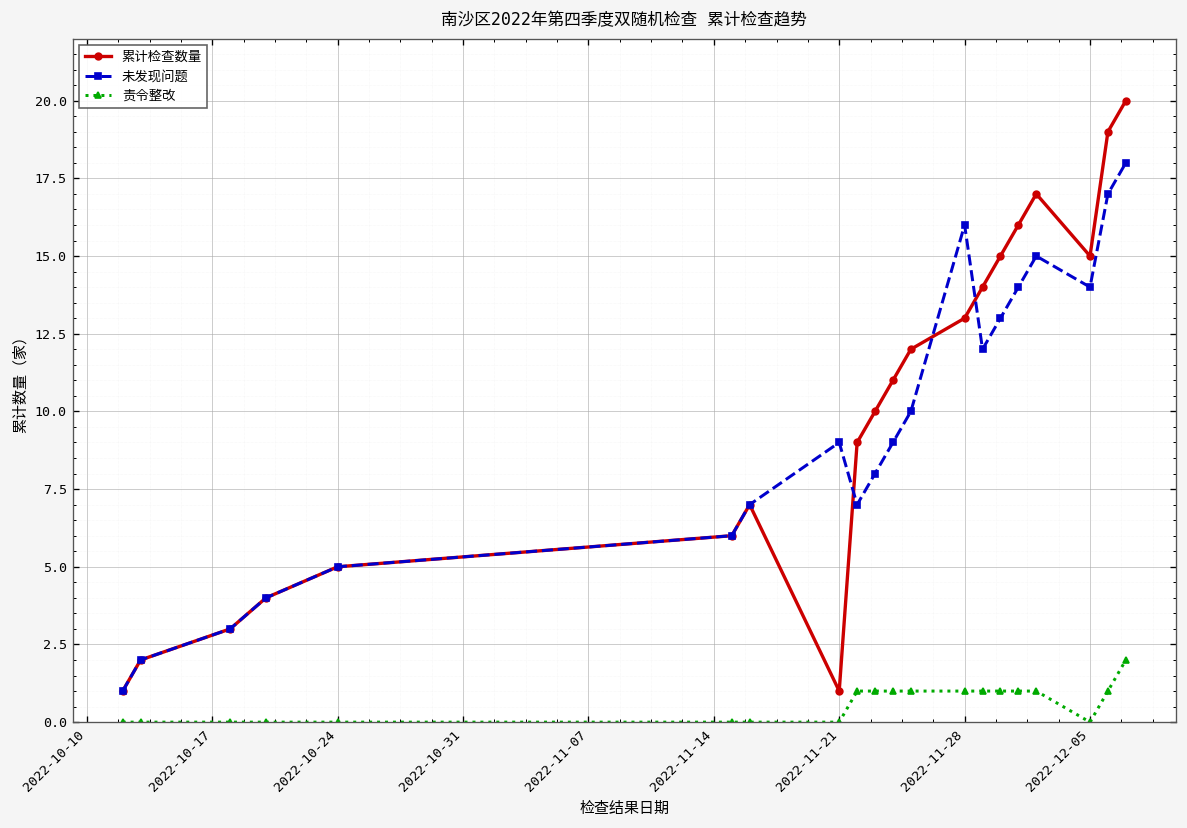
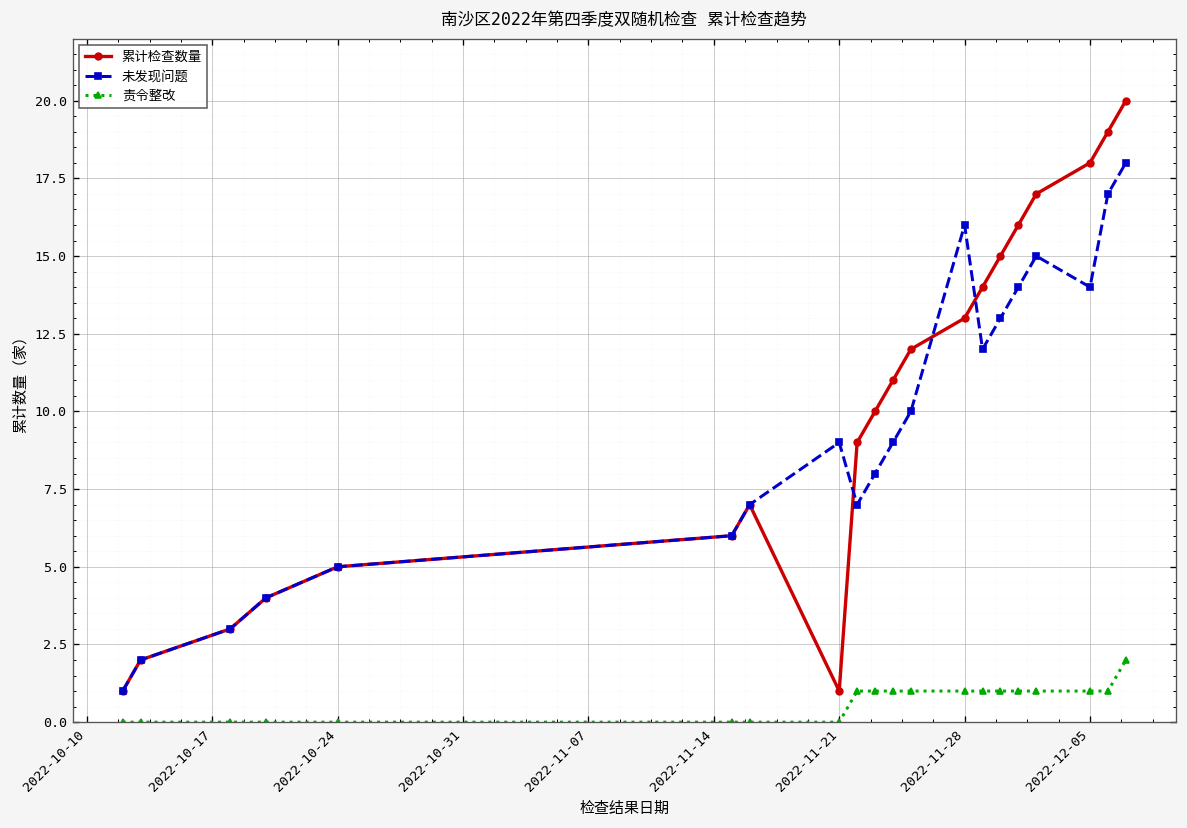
  {
    "累计检查数量": {
      "2022-11-21": 1,
      "2022-11-28": 13,
-     "2022-12-05": 15
+     "2022-12-05": 18
    },
    "未发现问题": {
      "2022-11-21": 9,
      "2022-11-28": 16,
      "2022-12-05": 14
    },
    "责令整改": {
      "2022-10-24": 0,
      "2022-11-21": 0,
      "2022-11-28": 1,
-     "2022-12-05": 0
+     "2022-12-05": 1
    }
  }
